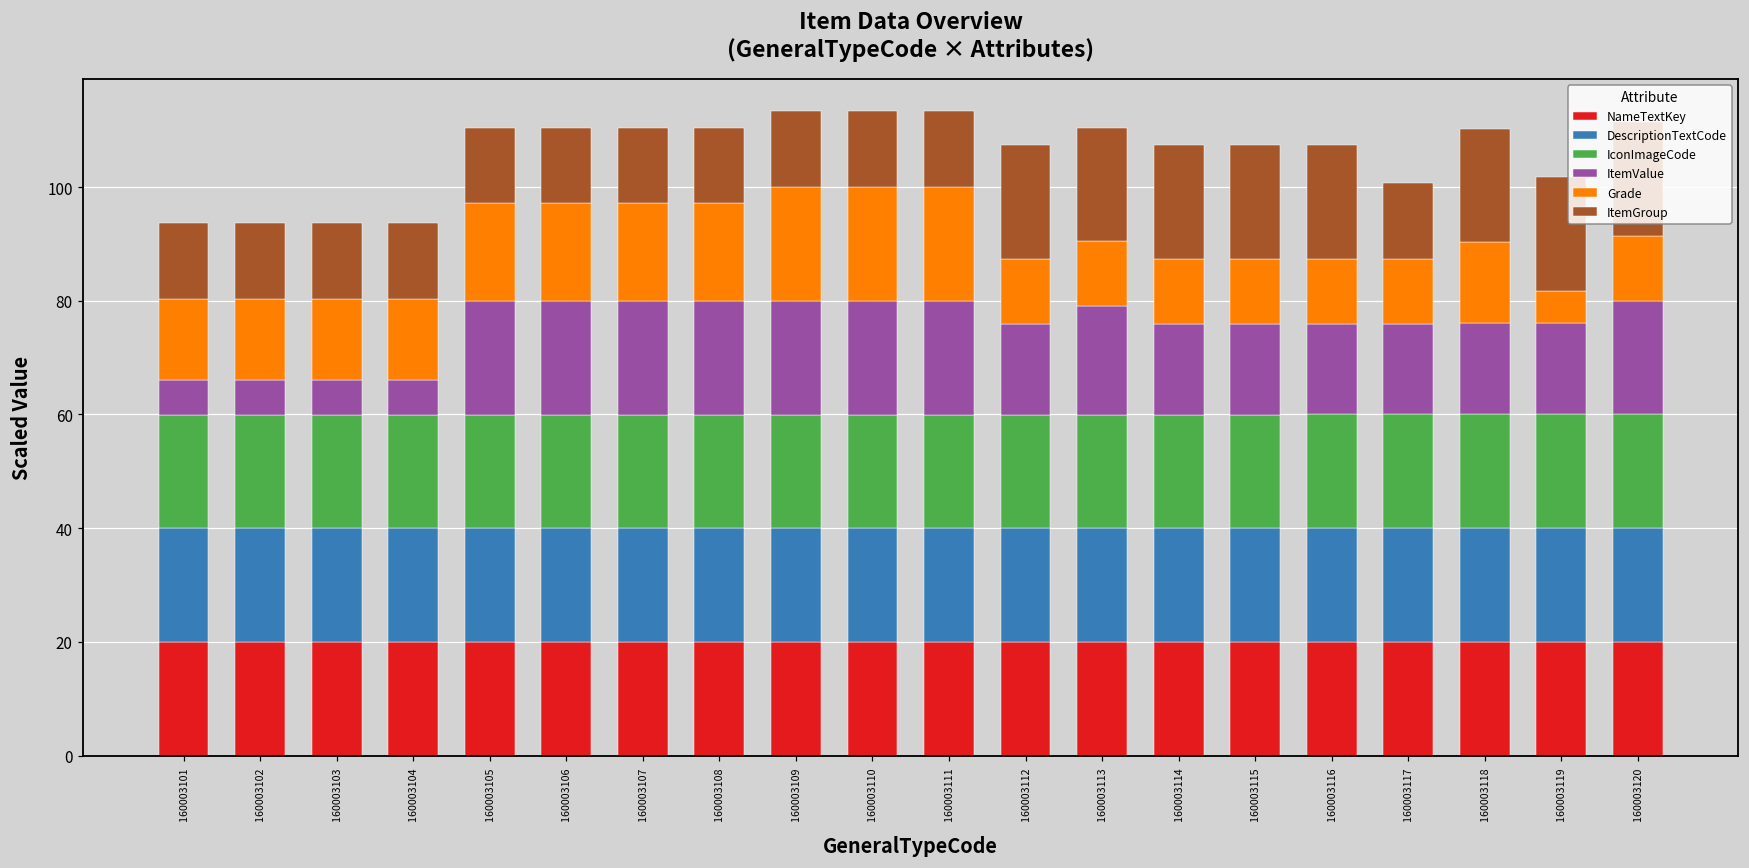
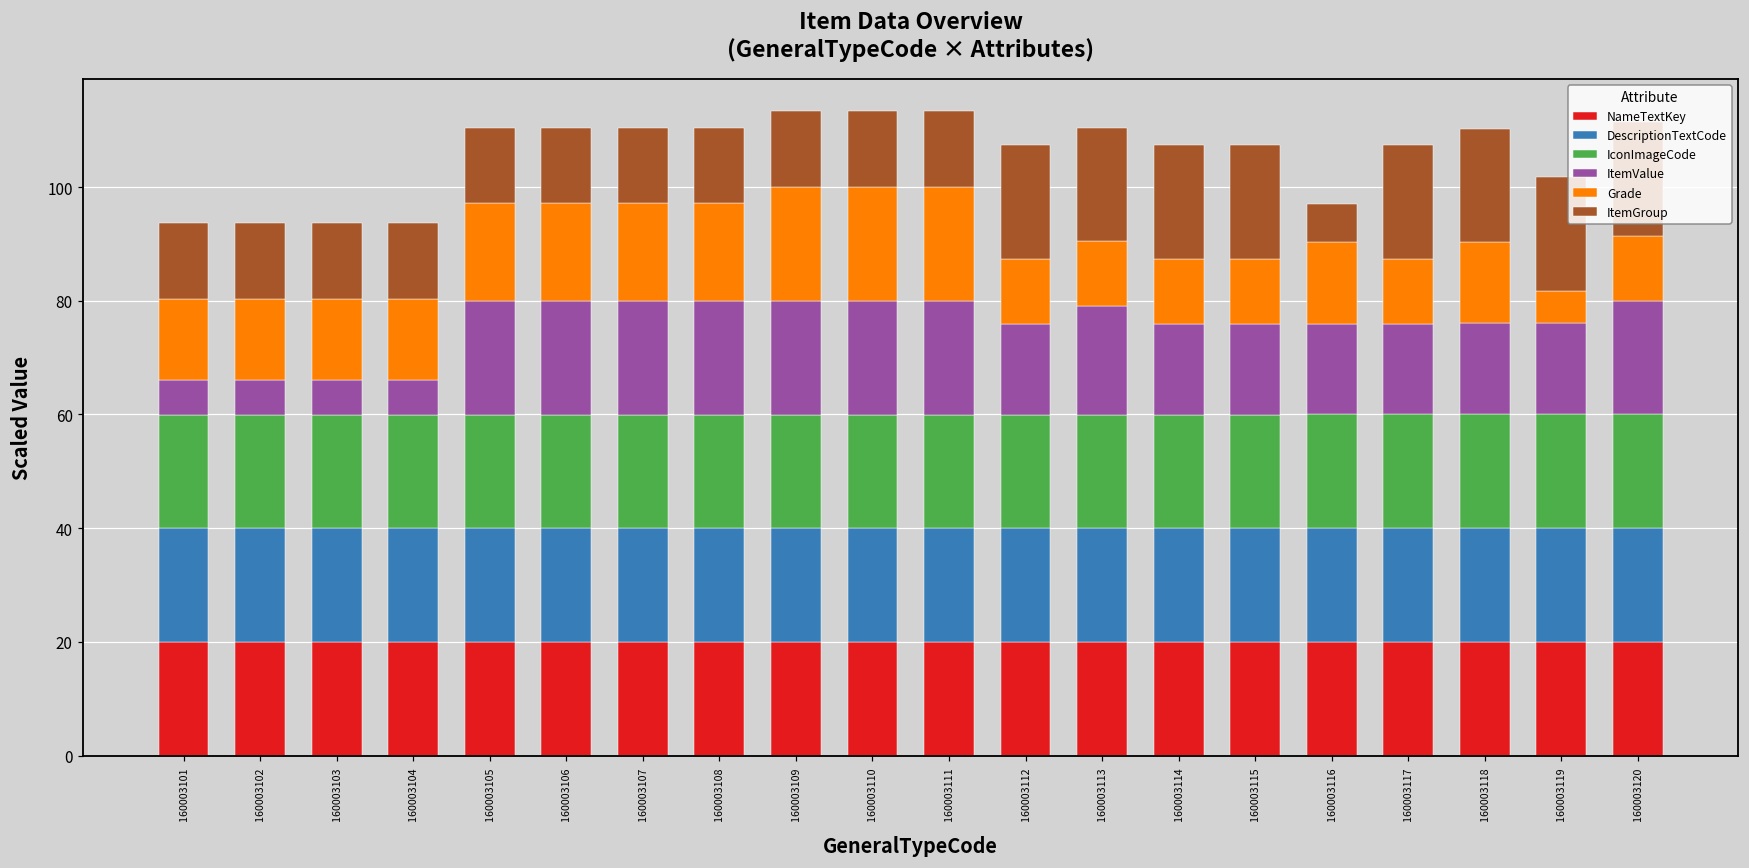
  {
    "NameTextKey": {
      "160003101": 20,
      "160003102": 20,
      "160003103": 20,
      "160003104": 20,
      "160003105": 20,
      "160003106": 20,
      "160003107": 20,
      "160003108": 20,
      "160003109": 20,
      "160003110": 20,
      "160003111": 20,
      "160003112": 20,
      "160003113": 20,
      "160003114": 20,
      "160003115": 20,
      "160003116": 20,
      "160003117": 20,
      "160003118": 20,
      "160003119": 20,
      "160003120": 20
    },
    "DescriptionTextCode": {
      "160003101": 20,
      "160003102": 20,
      "160003103": 20,
      "160003104": 20,
      "160003105": 20,
      "160003106": 20,
      "160003107": 20,
      "160003108": 20,
      "160003109": 20,
      "160003110": 20,
      "160003111": 20,
      "160003112": 20,
      "160003113": 20,
      "160003114": 20,
      "160003115": 20,
      "160003116": 20,
      "160003117": 20,
      "160003118": 20,
      "160003119": 20,
      "160003120": 20
    },
    "IconImageCode": {
      "160003101": 20,
      "160003102": 20,
      "160003103": 20,
      "160003104": 20,
      "160003105": 20,
      "160003106": 20,
      "160003107": 20,
      "160003108": 20,
      "160003109": 20,
      "160003110": 20,
      "160003111": 20,
      "160003112": 20,
      "160003113": 20,
      "160003114": 20,
      "160003115": 20,
      "160003116": 20,
      "160003117": 20,
      "160003118": 20,
      "160003119": 20,
      "160003120": 20
    },
    "ItemValue": {
      "160003101": 6,
      "160003102": 6,
      "160003103": 6,
      "160003104": 6,
      "160003105": 20,
      "160003106": 20,
      "160003107": 20,
      "160003108": 20,
      "160003109": 20,
      "160003110": 20,
      "160003111": 20,
      "160003112": 16,
      "160003113": 19,
      "160003114": 16,
      "160003115": 16,
      "160003116": 16,
      "160003117": 16,
      "160003118": 16,
      "160003119": 16,
      "160003120": 20
    },
    "Grade": {
      "160003101": 14,
      "160003102": 14,
      "160003103": 14,
      "160003104": 14,
      "160003105": 17,
      "160003106": 17,
      "160003107": 17,
      "160003108": 17,
      "160003109": 20,
      "160003110": 20,
      "160003111": 20,
      "160003112": 11,
      "160003113": 11,
      "160003114": 11,
      "160003115": 11,
-     "160003116": 11,
+     "160003116": 14,
      "160003117": 11,
      "160003118": 14,
      "160003119": 6,
      "160003120": 11
    },
    "ItemGroup": {
      "160003101": 13,
      "160003102": 13,
      "160003103": 13,
      "160003104": 13,
      "160003105": 13,
      "160003106": 13,
      "160003107": 13,
      "160003108": 13,
      "160003109": 13,
      "160003110": 13,
      "160003111": 13,
      "160003112": 20,
      "160003113": 20,
      "160003114": 20,
      "160003115": 20,
-     "160003116": 20,
-     "160003117": 13,
+     "160003116": 7,
+     "160003117": 20,
      "160003118": 20,
      "160003119": 20
    }
  }
